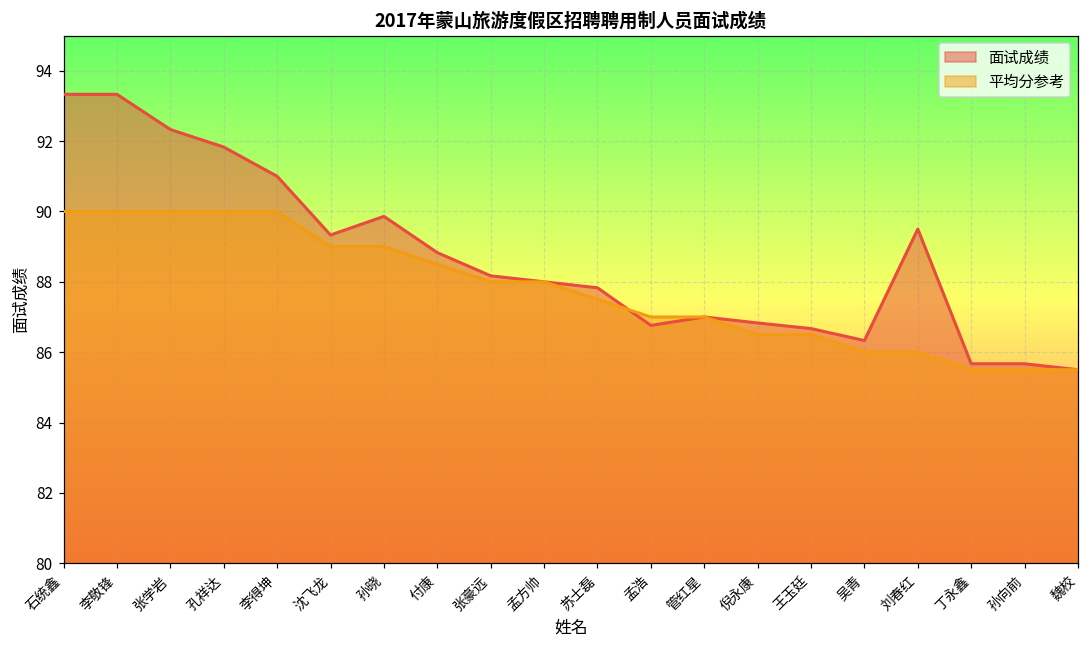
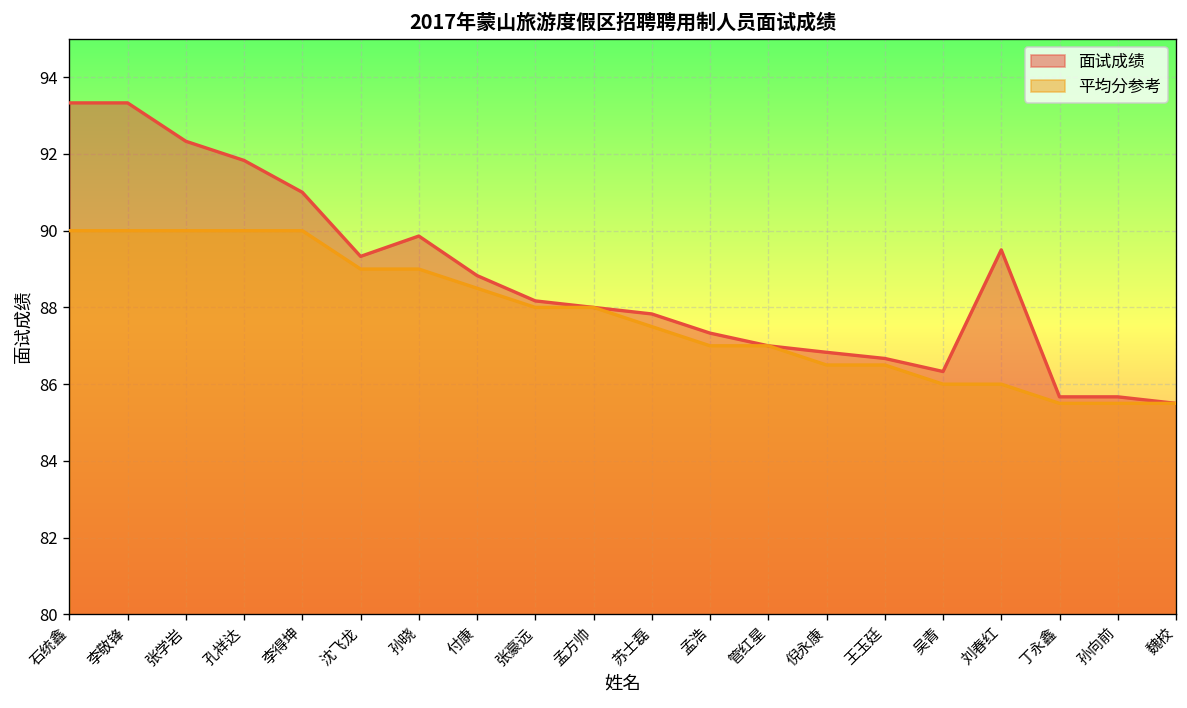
  {
    "面试成绩": {
      "石统鑫": 93.3,
      "李敬锋": 93.3,
      "张学岩": 92.3,
      "孔祥达": 91.8,
      "李得坤": 91.0,
      "沈飞龙": 89.3,
      "孙晓": 89.9,
      "付康": 88.8,
      "张豪远": 88.2,
      "苏士磊": 87.8,
-     "孟浩": 86.8,
+     "孟浩": 87.3,
      "倪永康": 86.8,
      "王玉廷": 86.7,
      "吴青": 86.3,
      "刘春红": 89.5,
      "丁永鑫": 85.7,
      "孙向前": 85.7
    },
    "平均分参考": {
      "石统鑫": 90.0,
      "李敬锋": 90.0,
      "张学岩": 90.0,
      "孔祥达": 90.0,
      "李得坤": 90.0,
      "沈飞龙": 89.0,
      "孙晓": 89.0,
      "付康": 88.5,
      "张豪远": 88.0,
      "苏士磊": 87.5,
      "孟浩": 87.0,
      "倪永康": 86.5,
      "王玉廷": 86.5,
      "吴青": 86.0,
      "刘春红": 86.0,
      "丁永鑫": 85.5,
      "孙向前": 85.5
    }
  }
